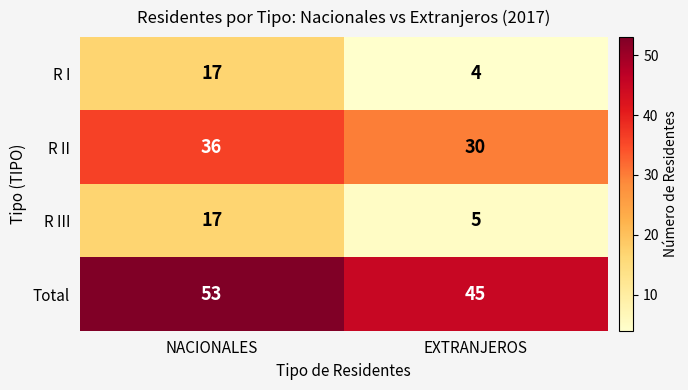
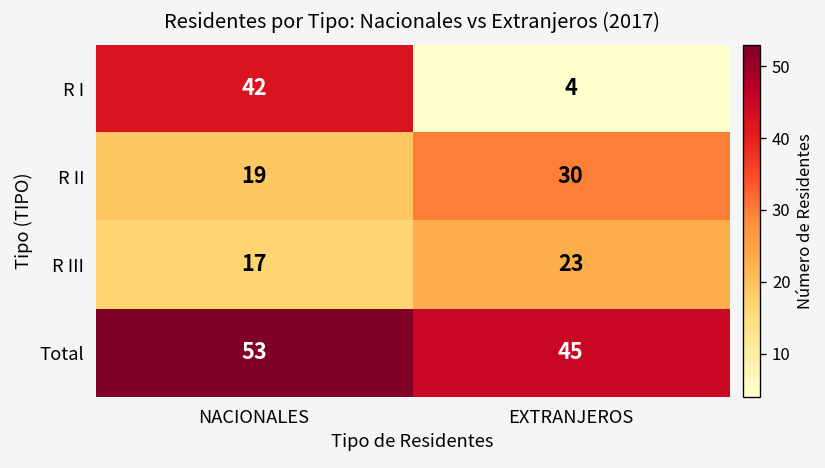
  {
    "R I": {
-     "NACIONALES": 17,
+     "NACIONALES": 42,
      "EXTRANJEROS": 4
    },
    "R II": {
-     "NACIONALES": 36,
+     "NACIONALES": 19,
      "EXTRANJEROS": 30
    },
    "R III": {
      "NACIONALES": 17,
-     "EXTRANJEROS": 5
+     "EXTRANJEROS": 23
    },
    "Total": {
      "NACIONALES": 53,
      "EXTRANJEROS": 45
    }
  }
